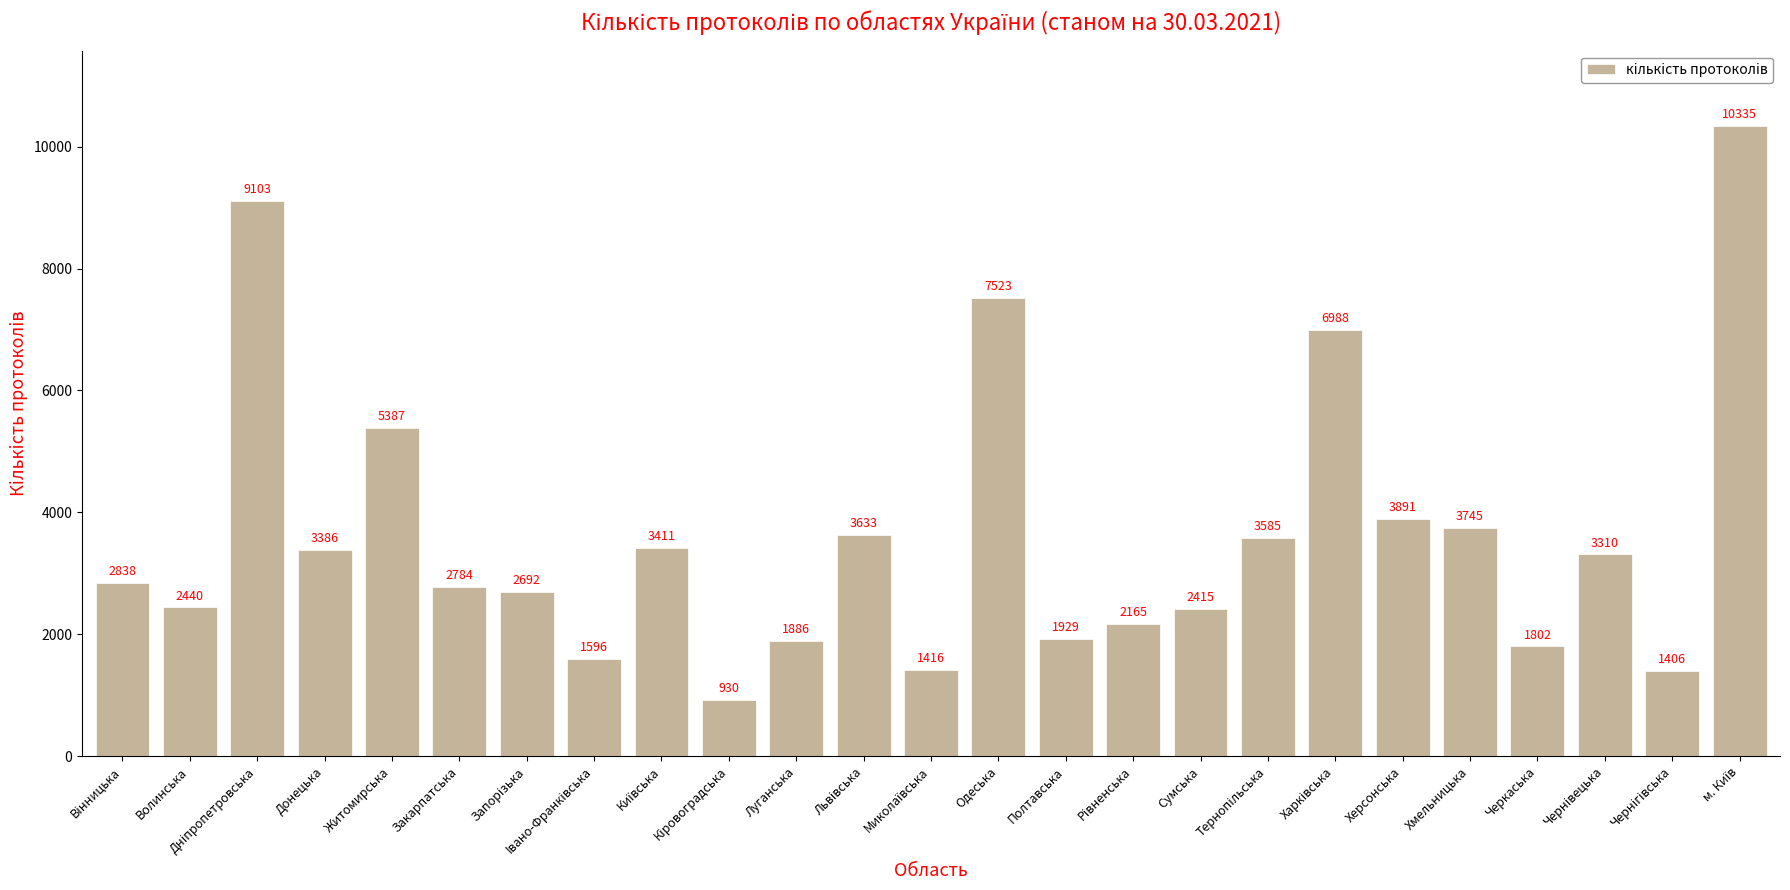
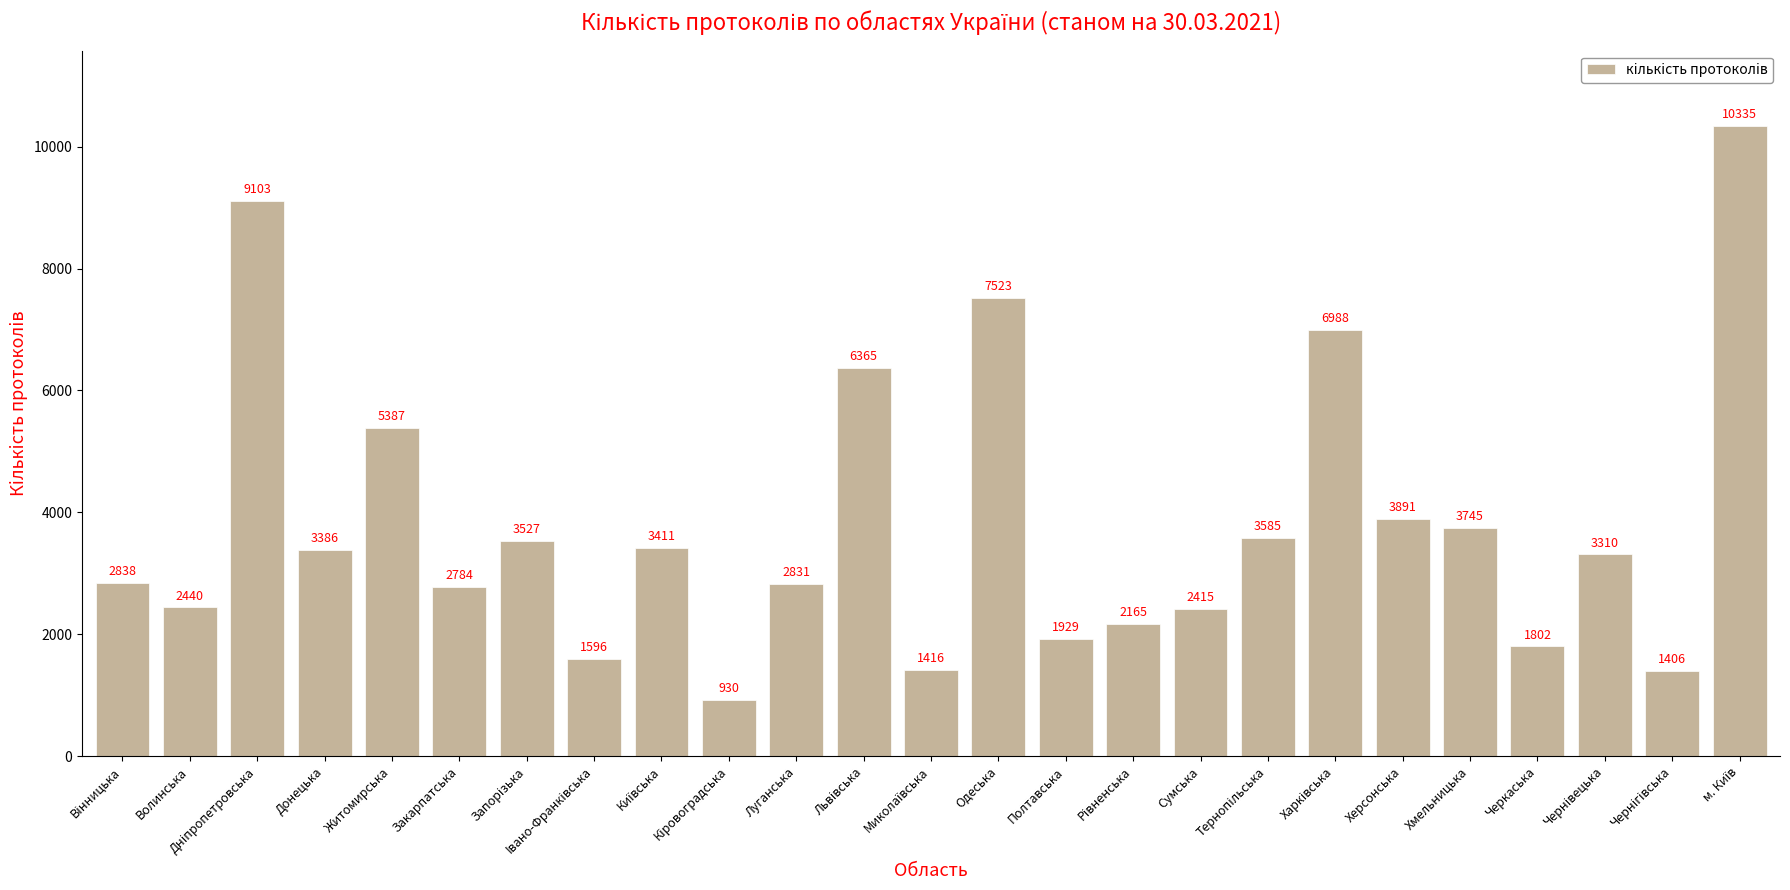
  {
    "Вінницька": 2838,
    "Волинська": 2440,
    "Дніпропетровська": 9103,
    "Донецька": 3386,
    "Житомирська": 5387,
    "Закарпатська": 2784,
-   "Запорізька": 2692,
+   "Запорізька": 3527,
    "Івано-Франківська": 1596,
    "Київська": 3411,
    "Кіровоградська": 930,
-   "Луганська": 1886,
-   "Львівська": 3633,
+   "Луганська": 2831,
+   "Львівська": 6365,
    "Миколаївська": 1416,
    "Одеська": 7523,
    "Полтавська": 1929,
    "Рівненська": 2165,
    "Сумська": 2415,
    "Тернопільська": 3585,
    "Харківська": 6988,
    "Херсонська": 3891,
    "Хмельницька": 3745,
    "Черкаська": 1802,
    "Чернівецька": 3310,
    "Чернігівська": 1406,
    "м. Київ": 10335
  }
